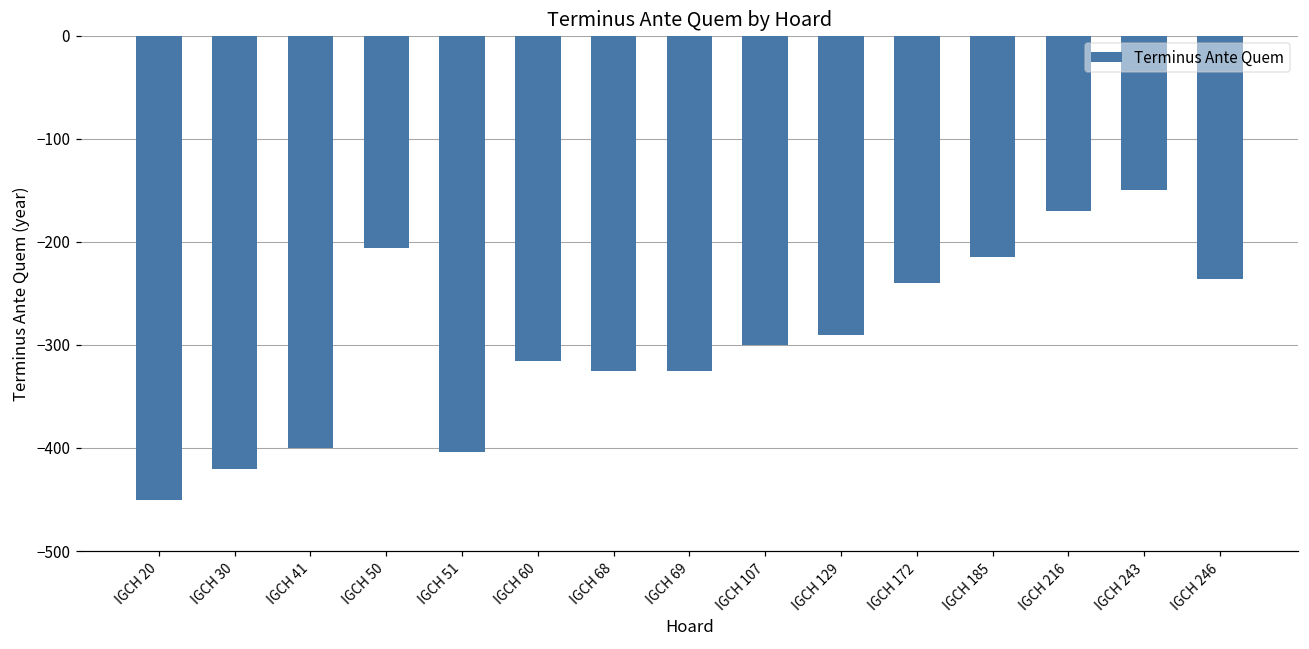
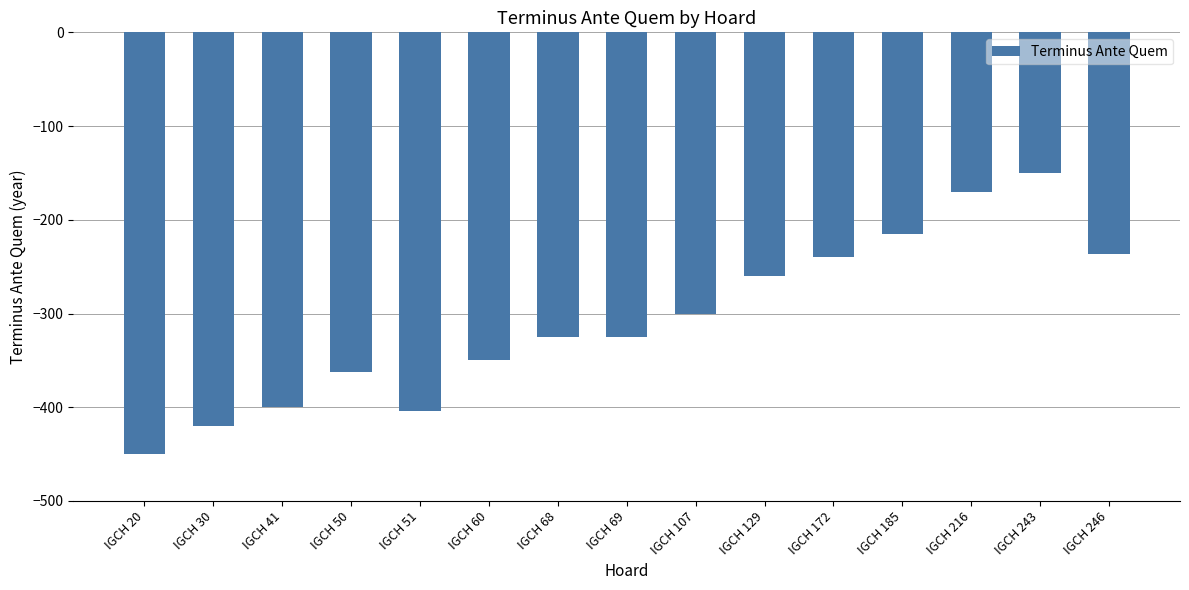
  {
    "IGCH 20": -450,
    "IGCH 30": -420,
    "IGCH 41": -400,
-   "IGCH 50": -210,
+   "IGCH 50": -360,
    "IGCH 51": -400,
-   "IGCH 60": -320,
+   "IGCH 60": -350,
    "IGCH 68": -330,
    "IGCH 69": -330,
    "IGCH 107": -300,
-   "IGCH 129": -290,
+   "IGCH 129": -260,
    "IGCH 172": -240,
    "IGCH 185": -220,
    "IGCH 216": -170,
    "IGCH 243": -150,
    "IGCH 246": -240
  }
